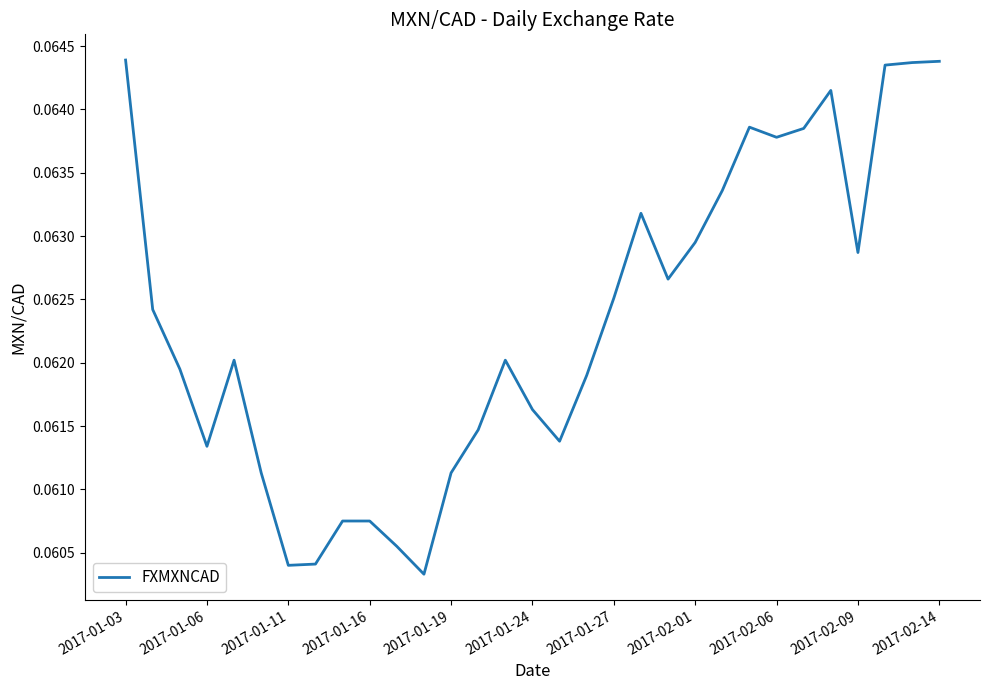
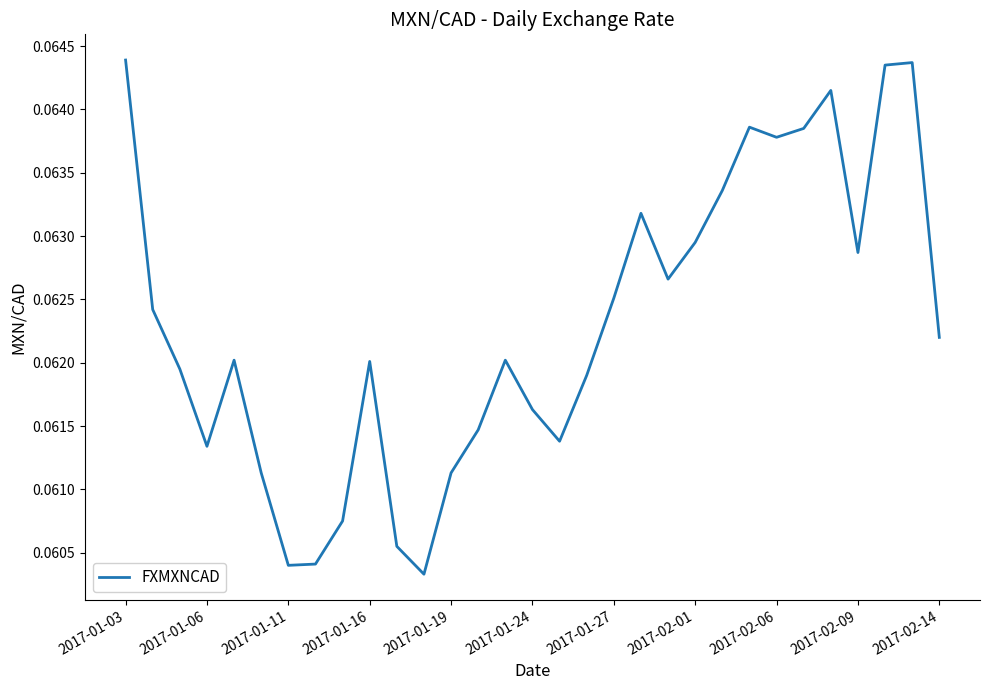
  {
    "2017-01-03": 0.06439,
    "2017-01-06": 0.06134,
    "2017-01-11": 0.06040,
-   "2017-01-16": 0.06075,
+   "2017-01-16": 0.06201,
    "2017-01-19": 0.06113,
    "2017-01-24": 0.06163,
    "2017-01-27": 0.06251,
    "2017-02-01": 0.06295,
    "2017-02-06": 0.06378,
    "2017-02-09": 0.06287,
-   "2017-02-14": 0.06438
+   "2017-02-14": 0.06220
  }
